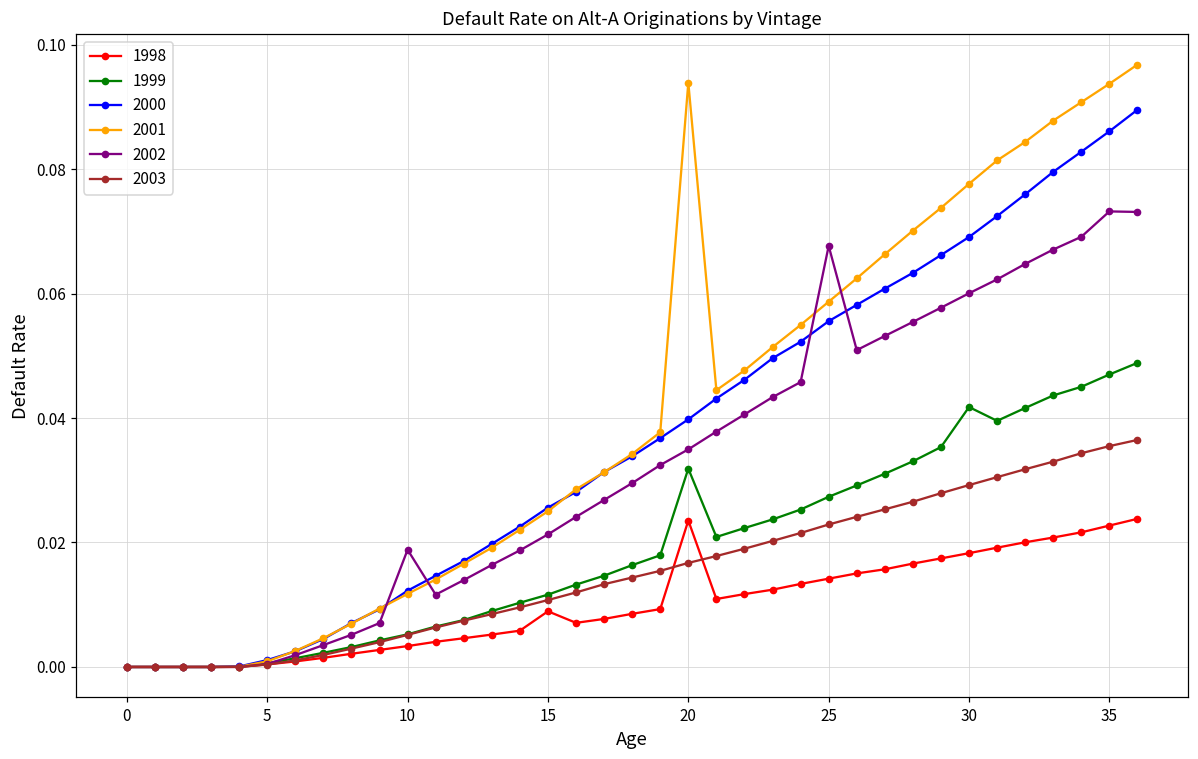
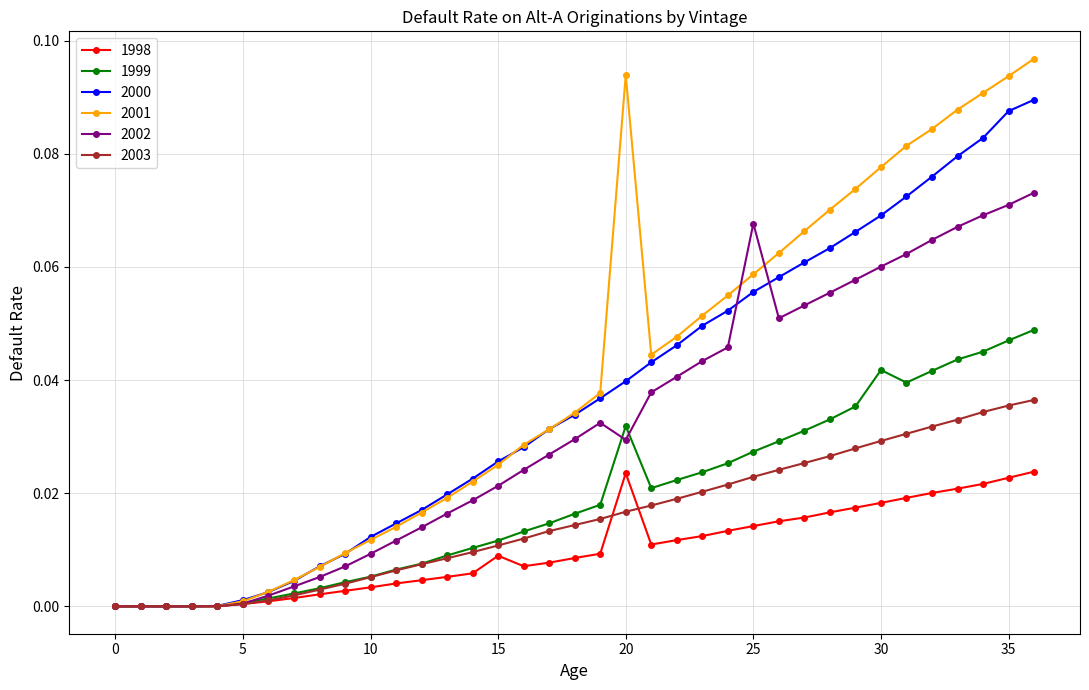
  {
    "1998": {
      "10": 0.003,
      "15": 0.009,
      "20": 0.024,
      "25": 0.014,
      "30": 0.018,
      "35": 0.023
    },
    "1999": {
      "15": 0.012,
      "20": 0.032,
      "25": 0.027,
      "30": 0.042,
      "35": 0.047
    },
    "2000": {
      "10": 0.012,
      "15": 0.026,
      "20": 0.040,
      "25": 0.056,
      "30": 0.069,
-     "35": 0.086
+     "35": 0.088
    },
    "2001": {
      "10": 0.012,
      "15": 0.025,
      "20": 0.094,
      "25": 0.059,
      "30": 0.078,
      "35": 0.094
    },
    "2002": {
-     "10": 0.019,
+     "10": 0.009,
      "15": 0.021,
-     "20": 0.035,
+     "20": 0.029,
      "25": 0.068,
      "30": 0.060,
-     "35": 0.073
+     "35": 0.071
    },
    "2003": {
      "15": 0.011,
      "20": 0.017,
      "25": 0.023,
      "30": 0.029,
      "35": 0.035
    }
  }
